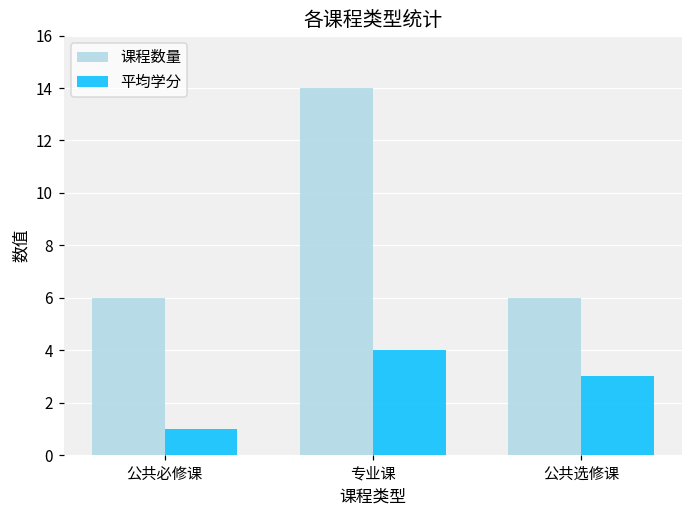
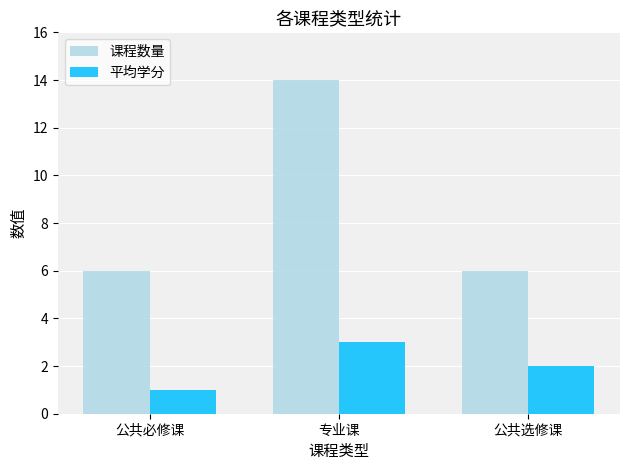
  {
    "课程数量": {
      "公共必修课": 6,
      "专业课": 14,
      "公共选修课": 6
    },
    "平均学分": {
      "公共必修课": 1,
-     "专业课": 4,
-     "公共选修课": 3
+     "专业课": 3,
+     "公共选修课": 2
    }
  }
